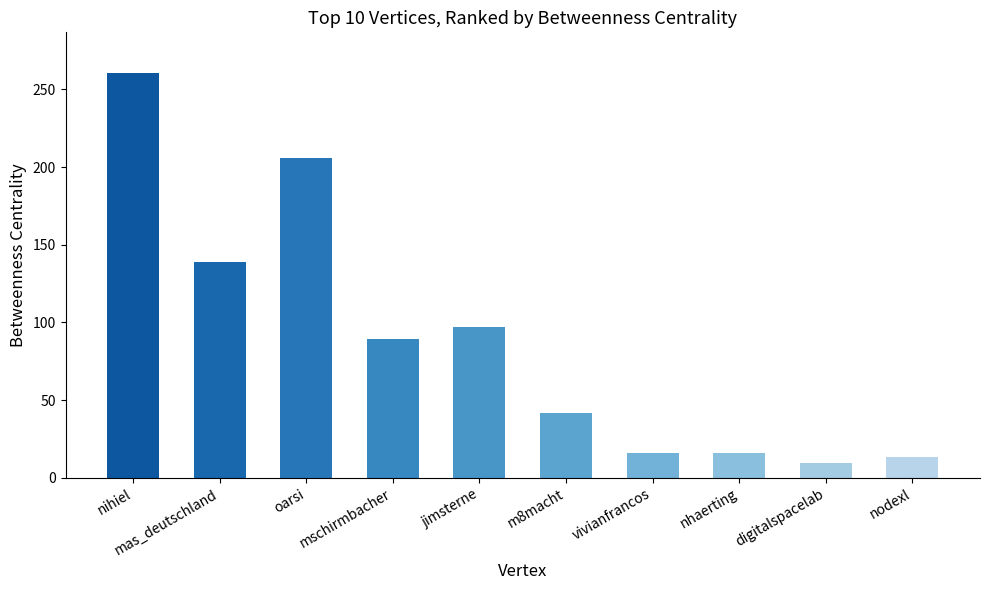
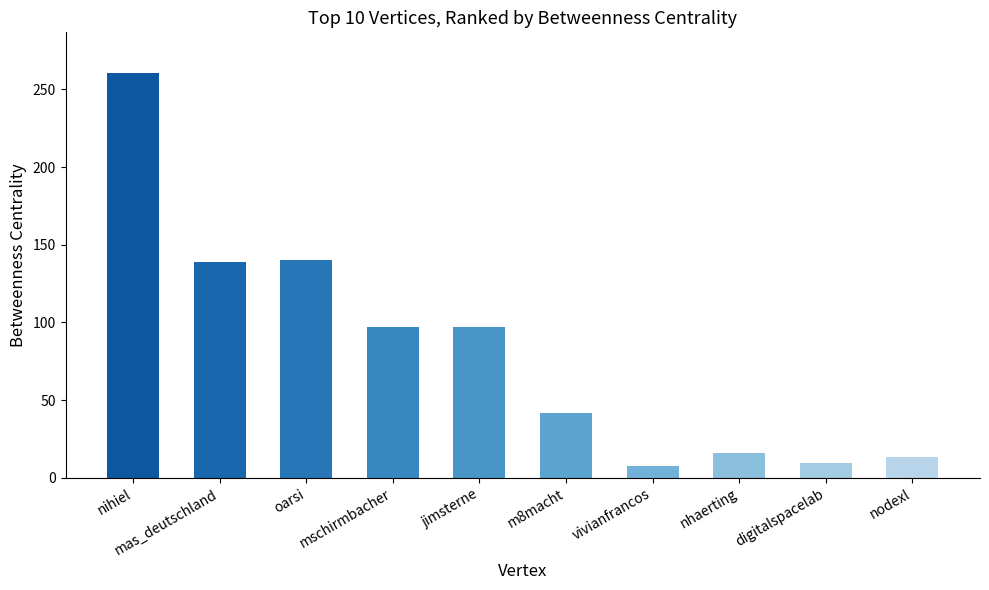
  {
    "nihiel": 261,
    "mas_deutschland": 139,
-   "oarsi": 206,
-   "mschirmbacher": 89,
+   "oarsi": 140,
+   "mschirmbacher": 97,
    "jimsterne": 97,
    "m8macht": 42,
-   "vivianfrancos": 16,
+   "vivianfrancos": 8,
    "nhaerting": 16,
    "digitalspacelab": 10,
    "nodexl": 13
  }
